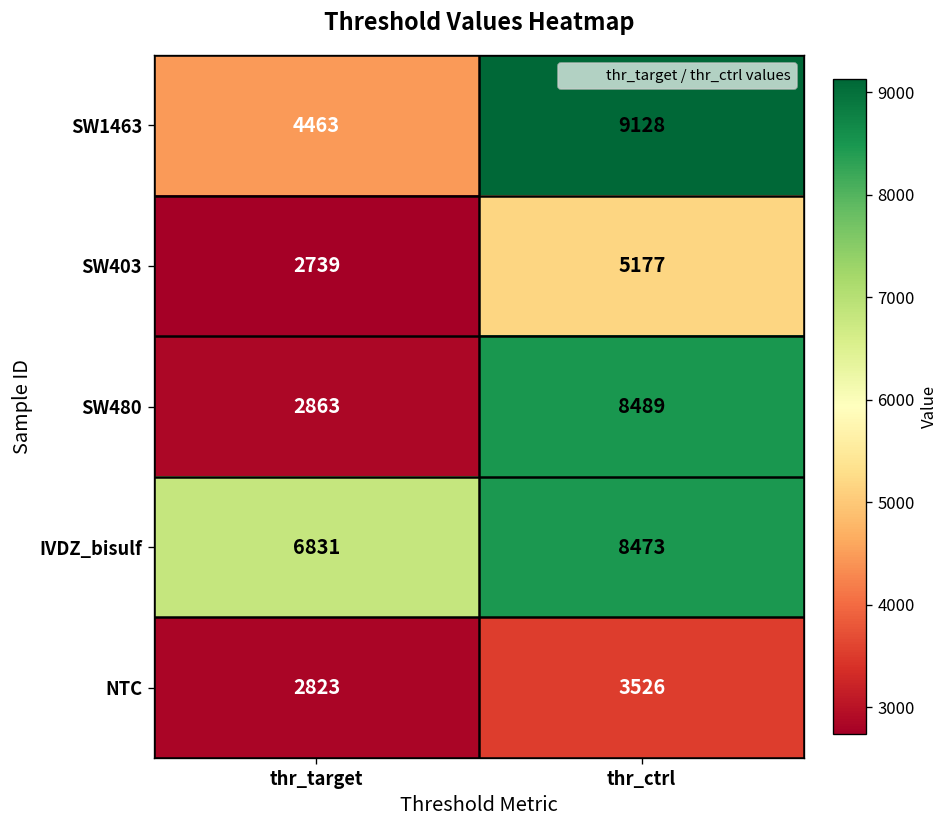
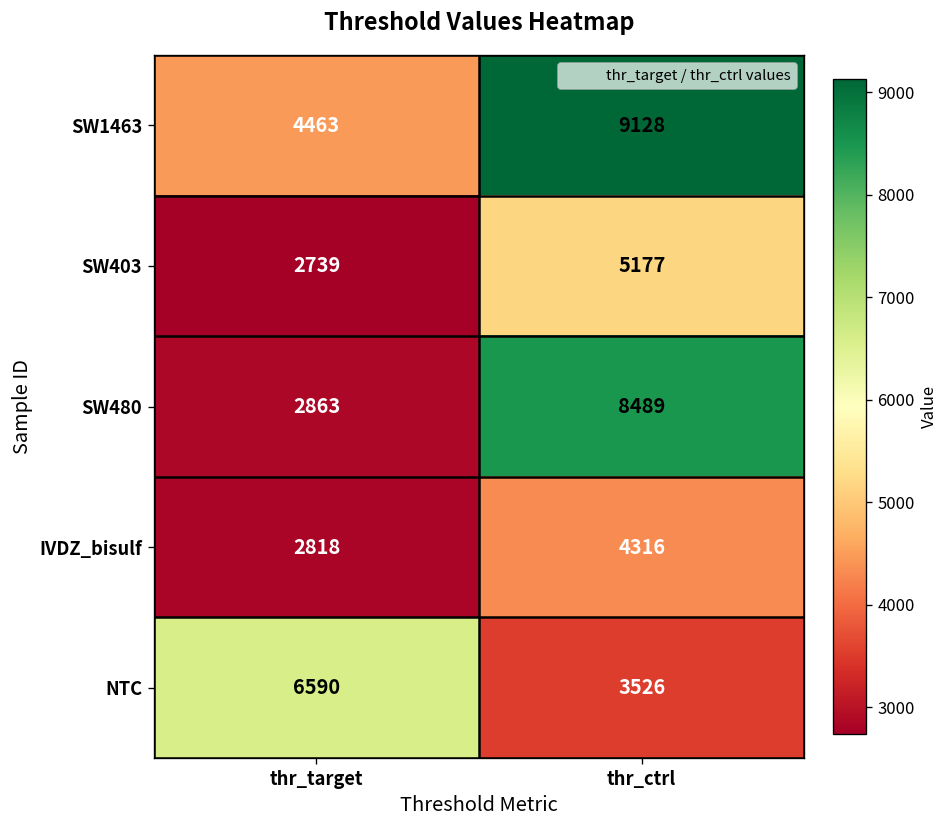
  {
    "SW1463": {
      "thr_target": 4463,
      "thr_ctrl": 9128
    },
    "SW403": {
      "thr_target": 2739,
      "thr_ctrl": 5177
    },
    "SW480": {
      "thr_target": 2863,
      "thr_ctrl": 8489
    },
    "IVDZ_bisulf": {
-     "thr_target": 6831,
-     "thr_ctrl": 8473
+     "thr_target": 2818,
+     "thr_ctrl": 4316
    },
    "NTC": {
-     "thr_target": 2823,
+     "thr_target": 6590,
      "thr_ctrl": 3526
    }
  }
